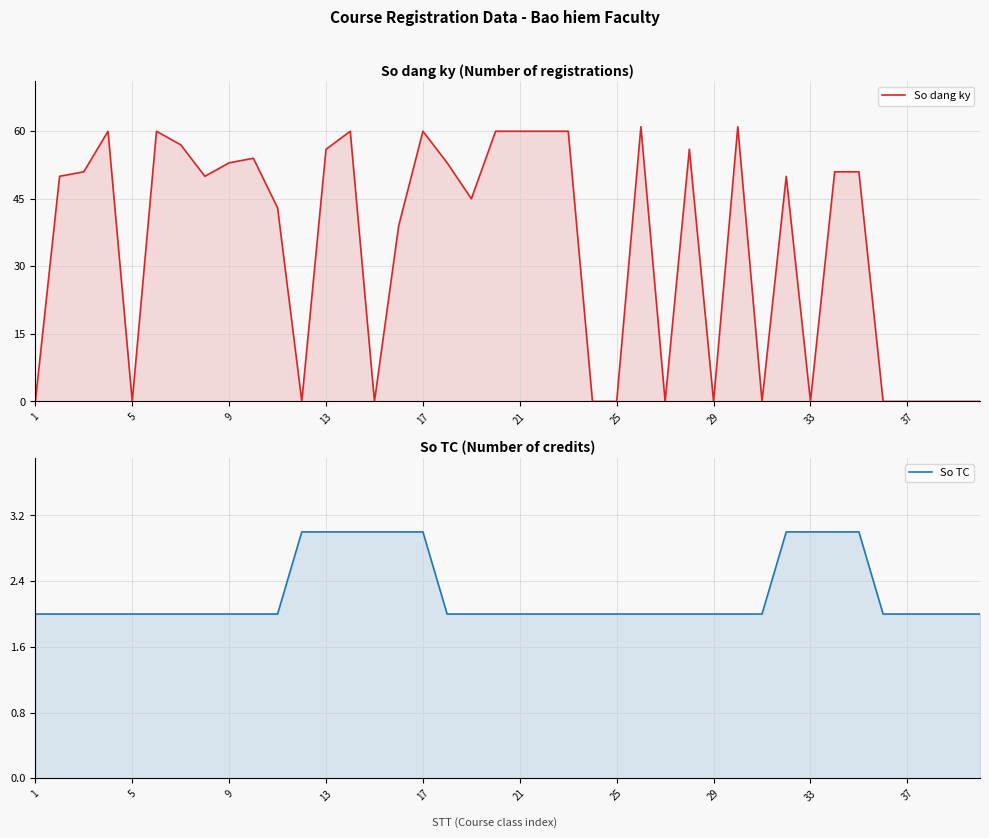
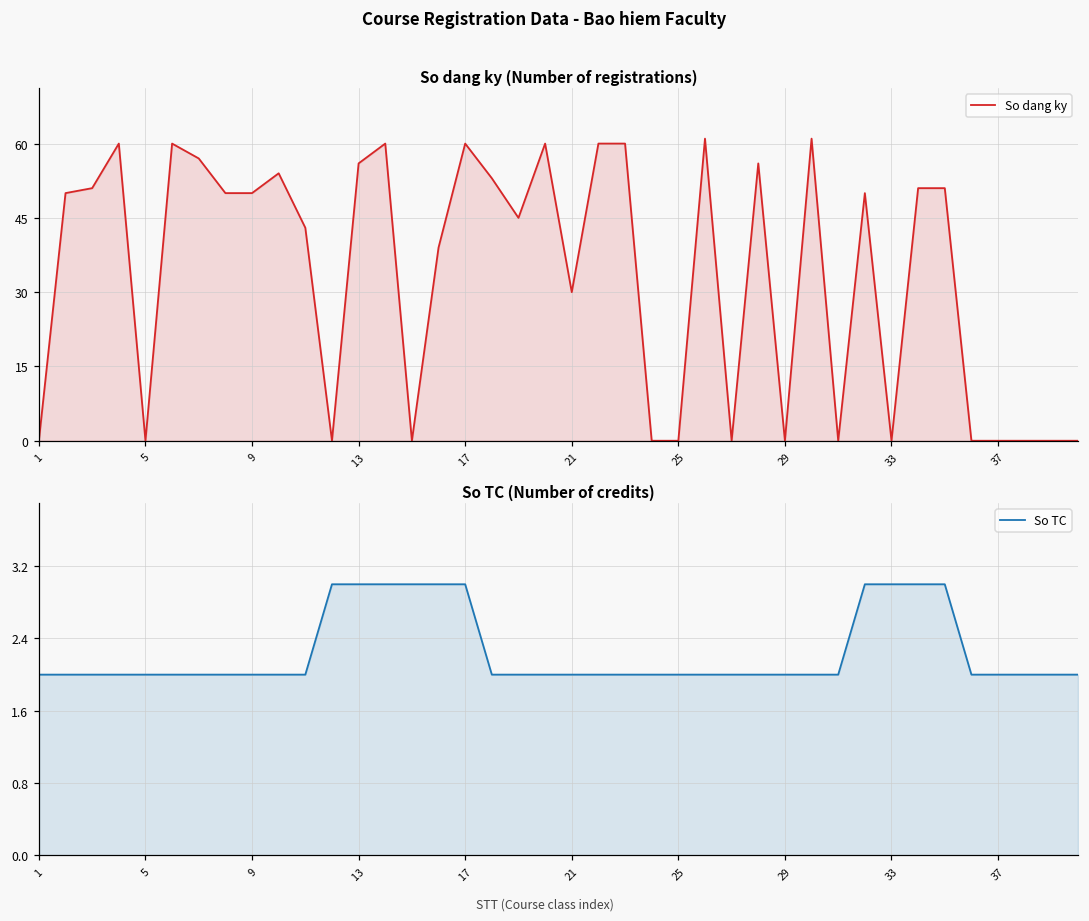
  {
    "So dang ky (Number of registrations)": {
      "1": 0,
      "5": 0,
-     "9": 53,
+     "9": 50,
      "13": 56,
      "17": 60,
-     "21": 60,
+     "21": 30,
      "25": 0,
      "29": 0,
      "33": 0,
      "37": 0
    },
    "So TC (Number of credits)": {
      "1": 2.0,
      "5": 2.0,
      "9": 2.0,
      "13": 3.0,
      "17": 3.0,
      "21": 2.0,
      "25": 2.0,
      "29": 2.0,
      "33": 3.0,
      "37": 2.0
    }
  }
